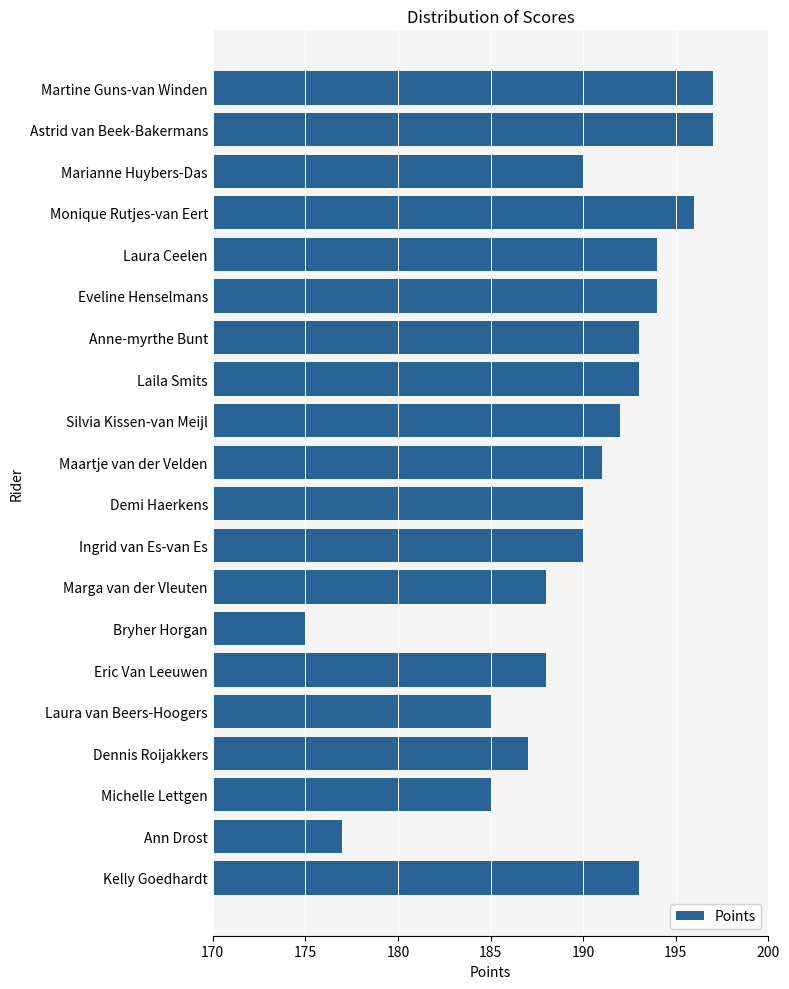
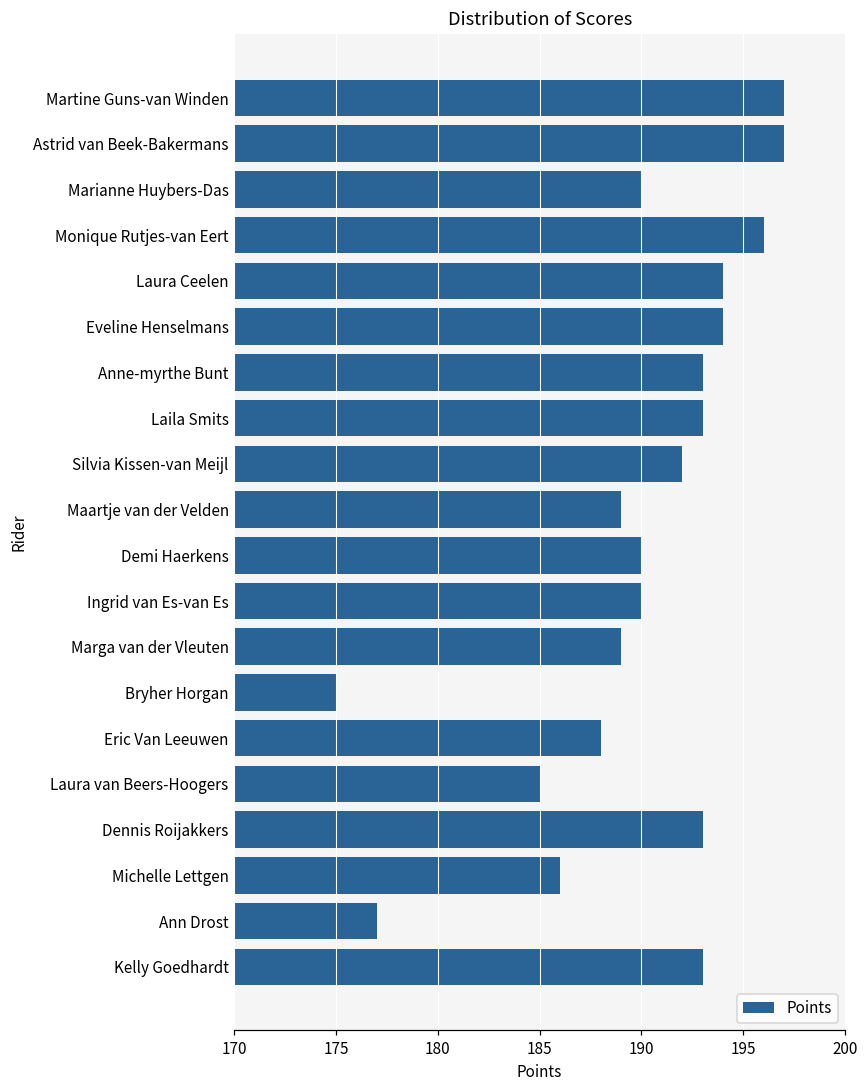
  {
    "Martine Guns-van Winden": 197,
    "Astrid van Beek-Bakermans": 197,
    "Marianne Huybers-Das": 190,
    "Monique Rutjes-van Eert": 196,
    "Laura Ceelen": 194,
    "Eveline Henselmans": 194,
    "Anne-myrthe Bunt": 193,
    "Laila Smits": 193,
    "Silvia Kissen-van Meijl": 192,
-   "Maartje van der Velden": 191,
+   "Maartje van der Velden": 189,
    "Demi Haerkens": 190,
    "Ingrid van Es-van Es": 190,
-   "Marga van der Vleuten": 188,
+   "Marga van der Vleuten": 189,
    "Bryher Horgan": 175,
    "Eric Van Leeuwen": 188,
    "Laura van Beers-Hoogers": 185,
-   "Dennis Roijakkers": 187,
-   "Michelle Lettgen": 185,
+   "Dennis Roijakkers": 193,
+   "Michelle Lettgen": 186,
    "Ann Drost": 177,
    "Kelly Goedhardt": 193
  }
